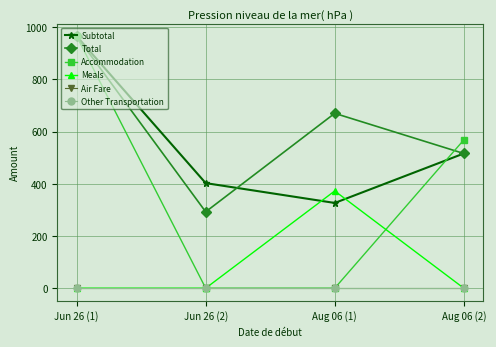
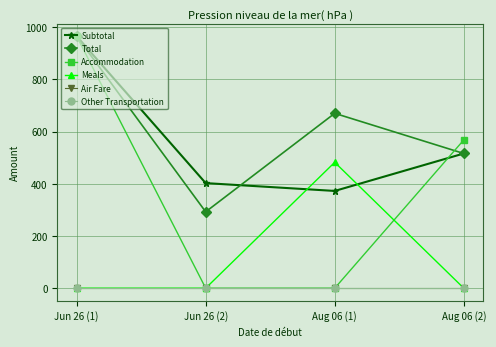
  {
    "Subtotal": {
      "Jun 26 (2)": 400,
-     "Aug 06 (1)": 330
+     "Aug 06 (1)": 370
    },
    "Total": {
      "Jun 26 (2)": 290,
      "Aug 06 (1)": 670
    },
    "Accommodation": {
      "Aug 06 (2)": 570
    },
    "Meals": {
-     "Aug 06 (1)": 370
+     "Aug 06 (1)": 480
    }
  }
